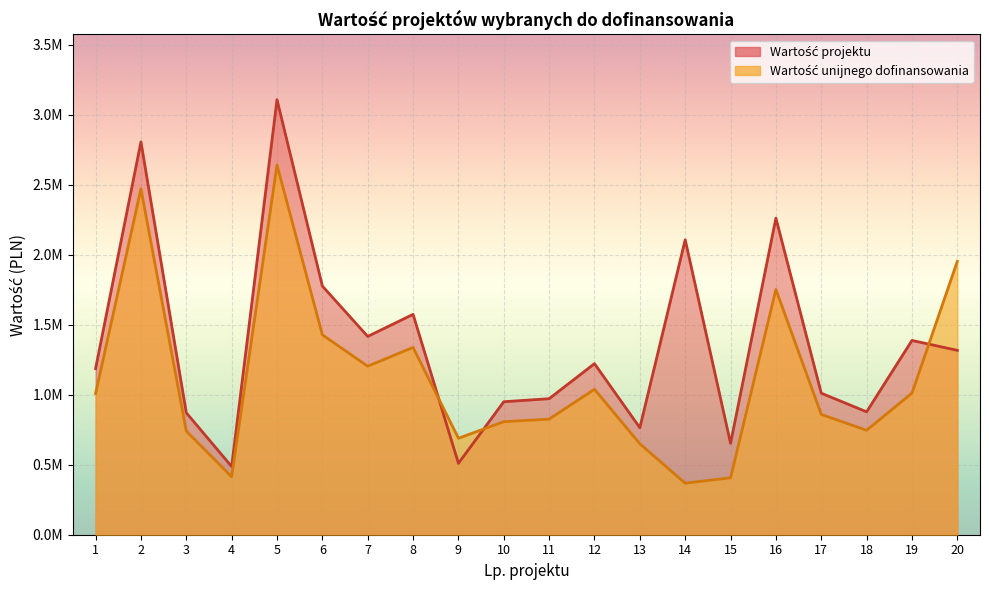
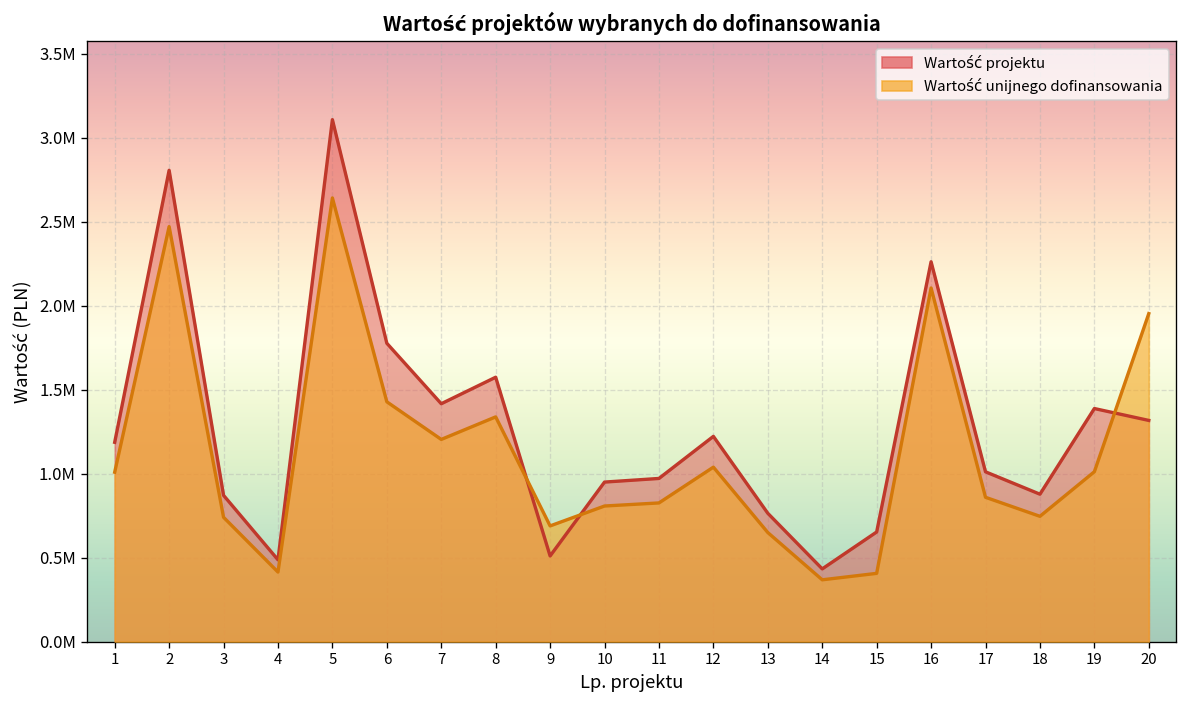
  {
    "Wartość projektu": {
      "1": 1190000,
      "2": 2810000,
      "3": 870000,
      "4": 490000,
      "5": 3110000,
      "6": 1780000,
      "7": 1420000,
      "8": 1570000,
      "9": 510000,
      "10": 950000,
      "11": 970000,
      "12": 1220000,
      "13": 760000,
-     "14": 2110000,
+     "14": 430000,
      "15": 650000,
      "16": 2260000,
      "17": 1010000,
      "18": 880000,
      "19": 1390000,
      "20": 1320000
    },
    "Wartość unijnego dofinansowania": {
      "1": 1010000,
      "2": 2470000,
      "3": 740000,
      "4": 410000,
      "5": 2640000,
      "6": 1430000,
      "7": 1200000,
      "8": 1340000,
      "9": 690000,
      "10": 810000,
      "11": 830000,
      "12": 1040000,
      "13": 650000,
      "14": 370000,
      "15": 410000,
-     "16": 1750000,
+     "16": 2110000,
      "17": 860000,
      "18": 750000,
      "19": 1010000,
      "20": 1950000
    }
  }
